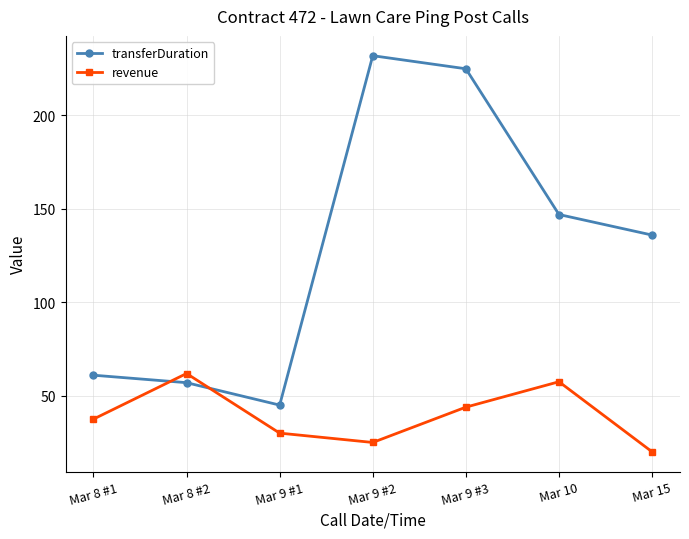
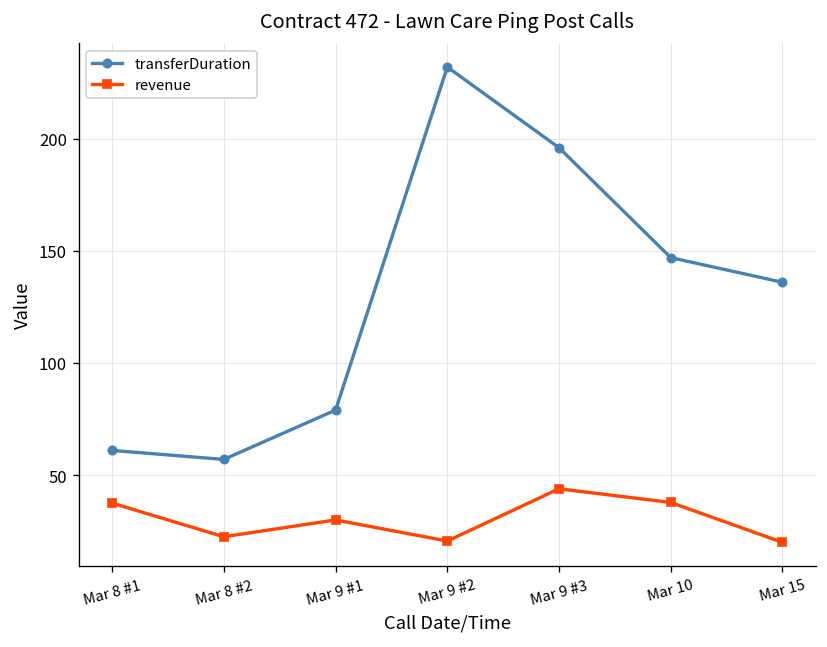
  {
    "transferDuration": {
      "Mar 8 #1": 61,
      "Mar 8 #2": 57,
-     "Mar 9 #1": 45,
+     "Mar 9 #1": 79,
      "Mar 9 #2": 232,
-     "Mar 9 #3": 225,
+     "Mar 9 #3": 196,
      "Mar 10": 147,
      "Mar 15": 136
    },
    "revenue": {
      "Mar 8 #1": 38,
-     "Mar 8 #2": 62,
+     "Mar 8 #2": 23,
      "Mar 9 #1": 30,
-     "Mar 9 #2": 25,
+     "Mar 9 #2": 21,
      "Mar 9 #3": 44,
-     "Mar 10": 58,
+     "Mar 10": 38,
      "Mar 15": 20
    }
  }
